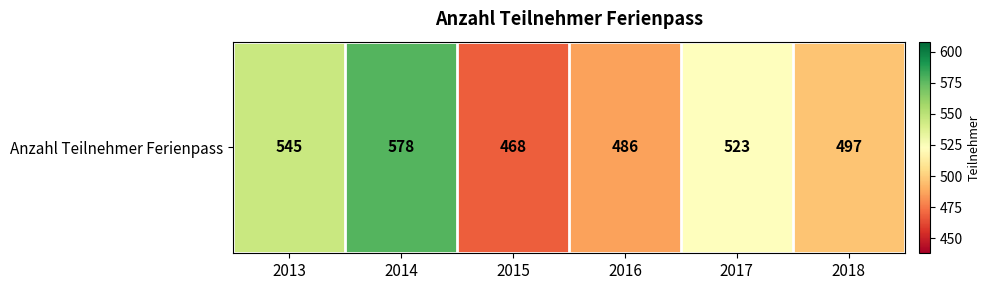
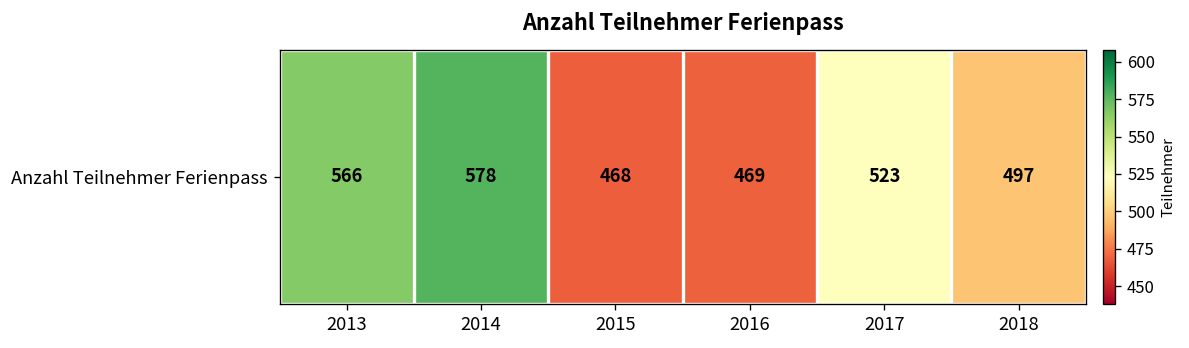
  {
    "Anzahl Teilnehmer Ferienpass": {
-     "2013": 545,
+     "2013": 566,
      "2014": 578,
      "2015": 468,
-     "2016": 486,
+     "2016": 469,
      "2017": 523,
      "2018": 497
    }
  }
